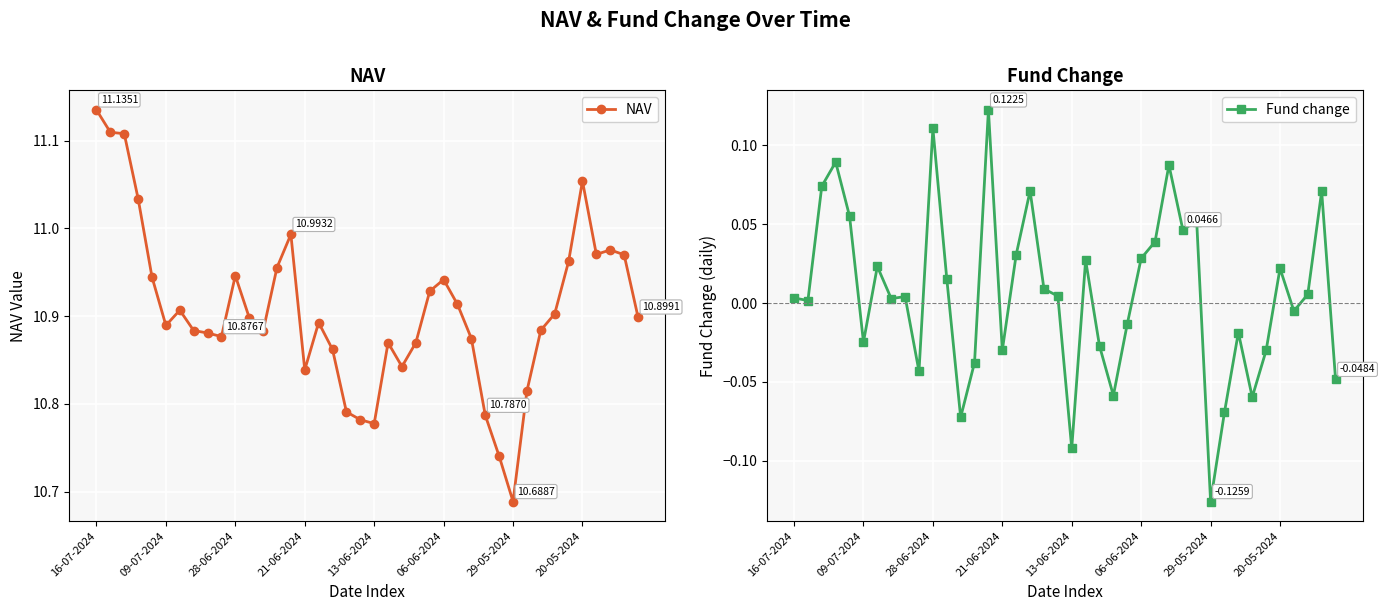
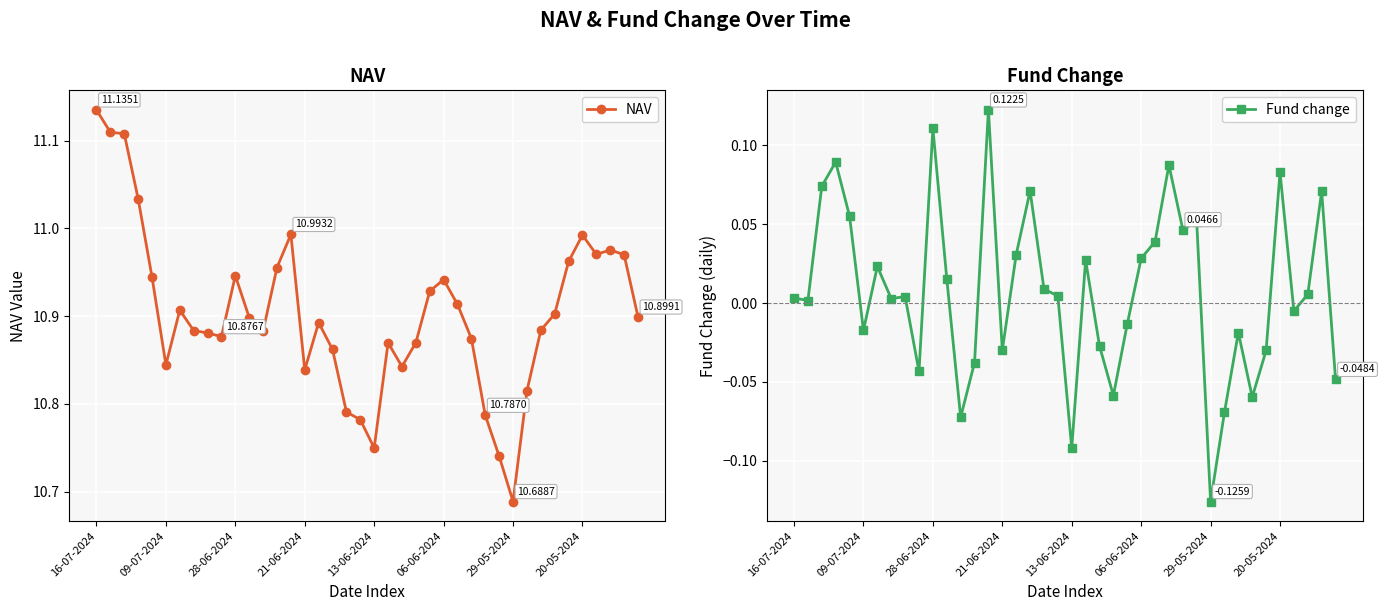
  {
    "NAV": {
-     "09-07-2024": 10.89,
+     "09-07-2024": 10.84,
      "28-06-2024": 10.95,
      "21-06-2024": 10.84,
-     "13-06-2024": 10.78,
+     "13-06-2024": 10.75,
      "06-06-2024": 10.94,
-     "20-05-2024": 11.05
+     "20-05-2024": 10.99
    },
    "Fund Change": {
      "16-07-2024": 0.003,
-     "09-07-2024": -0.025,
+     "09-07-2024": -0.017,
      "28-06-2024": 0.111,
      "21-06-2024": -0.030,
      "13-06-2024": -0.092,
      "06-06-2024": 0.028,
-     "20-05-2024": 0.022
+     "20-05-2024": 0.083
    }
  }
